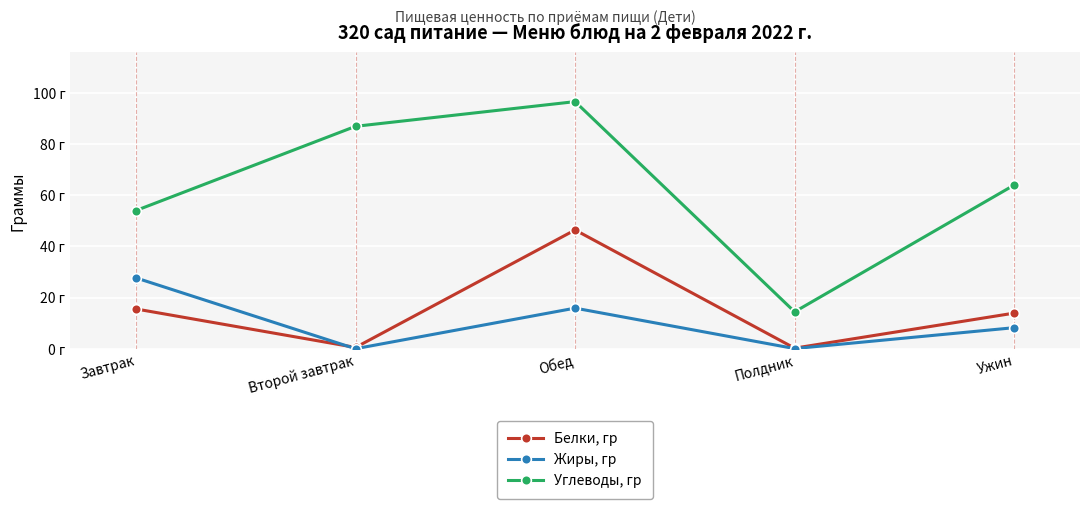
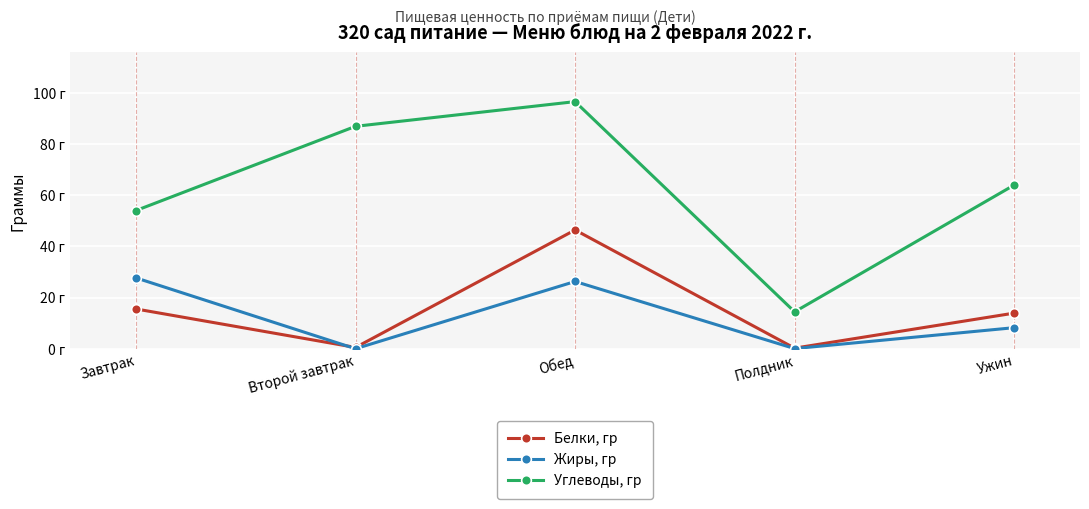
  {
    "Белки, гр": {
      "Завтрак": "16 г",
      "Обед": "46 г",
      "Ужин": "14 г"
    },
    "Жиры, гр": {
      "Завтрак": "28 г",
-     "Обед": "16 г",
+     "Обед": "26 г",
      "Ужин": "8 г"
    },
    "Углеводы, гр": {
      "Завтрак": "54 г",
      "Второй завтрак": "87 г",
      "Обед": "97 г",
      "Полдник": "14 г",
      "Ужин": "64 г"
    }
  }
